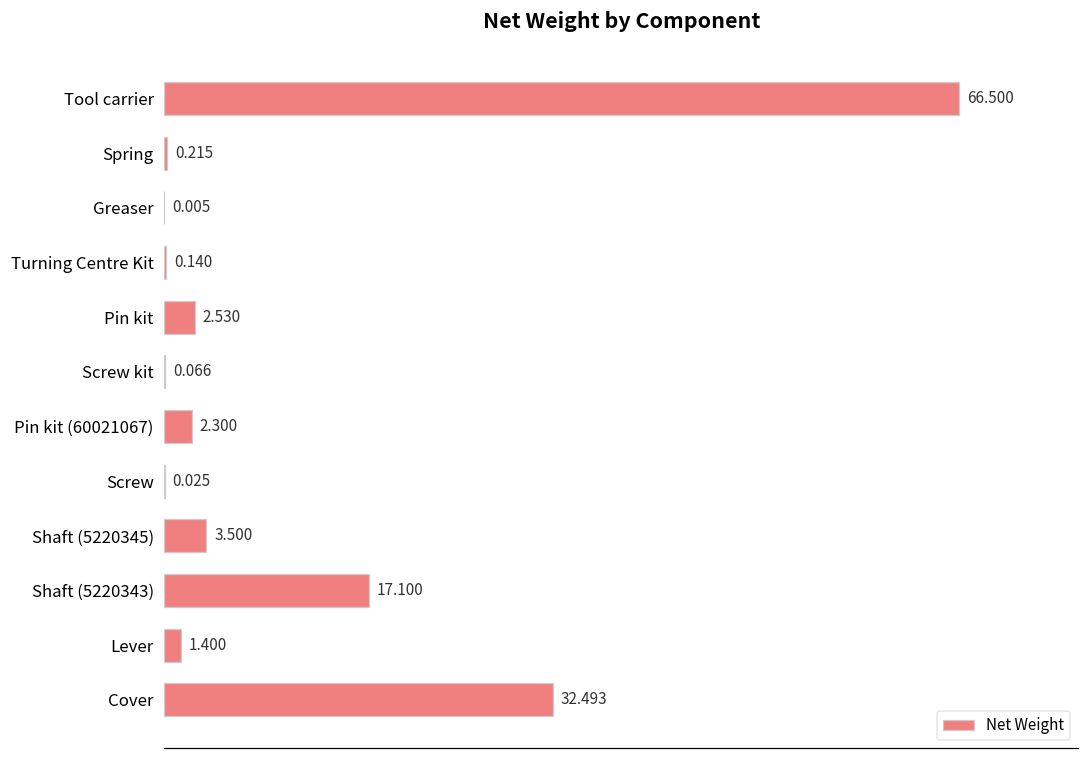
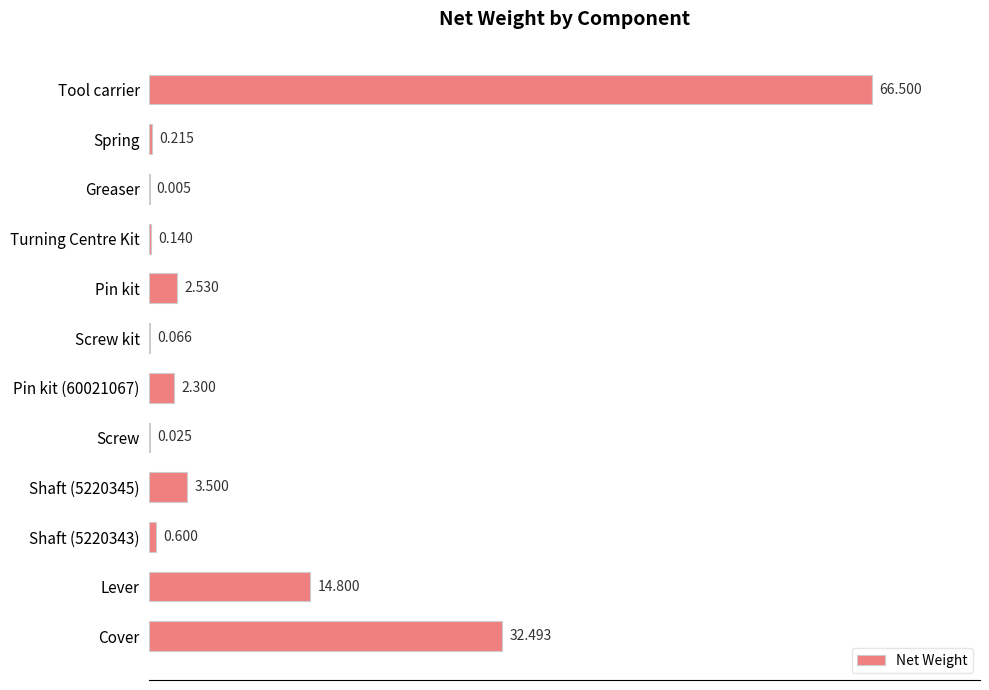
  {
    "Tool carrier": 66.500,
    "Spring": 0.215,
    "Greaser": 0.005,
    "Turning Centre Kit": 0.140,
    "Pin kit": 2.530,
    "Screw kit": 0.066,
    "Pin kit (60021067)": 2.300,
    "Screw": 0.025,
    "Shaft (5220345)": 3.500,
-   "Shaft (5220343)": 17.100,
-   "Lever": 1.400,
+   "Shaft (5220343)": 0.600,
+   "Lever": 14.800,
    "Cover": 32.493
  }
